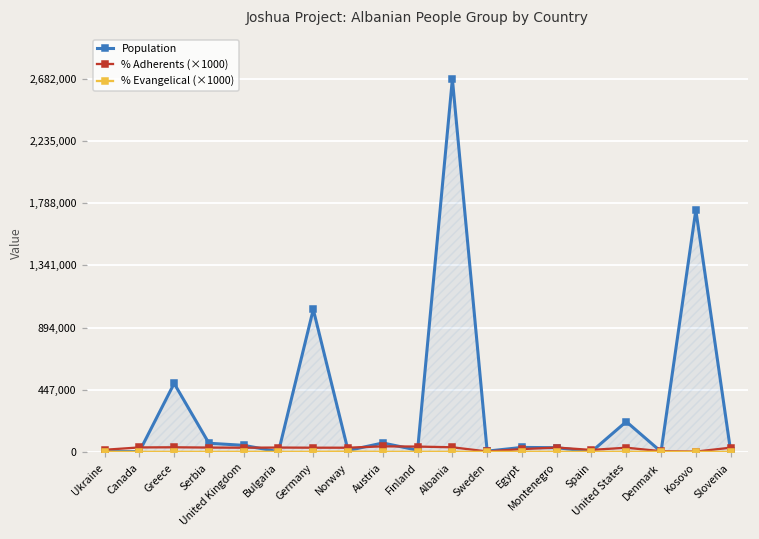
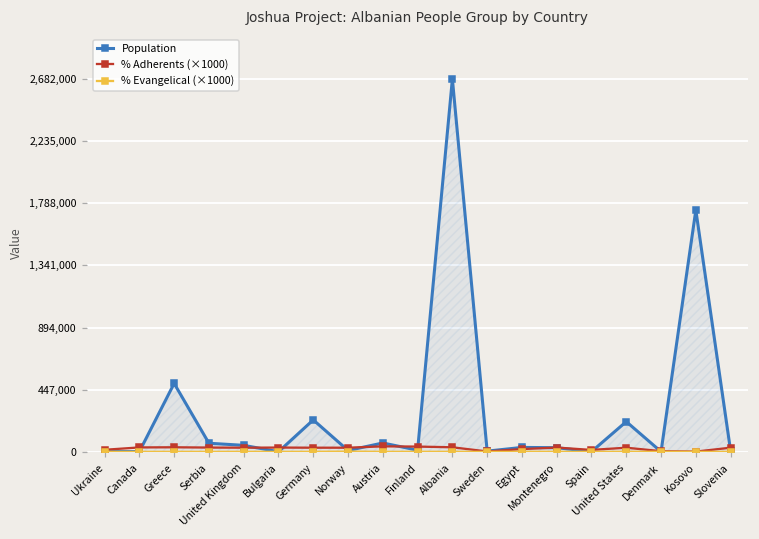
  {
    "Population": {
      "Greece": "490,000",
      "Serbia": "60,000",
-     "Germany": "1,020,000",
+     "Germany": "230,000",
      "Austria": "60,000",
      "Albania": "2,680,000",
      "United States": "220,000",
      "Kosovo": "1,740,000"
    },
    "% Adherents (×1000)": {
      "Canada": "30,000",
      "Greece": "30,000",
      "Serbia": "30,000",
      "Bulgaria": "30,000",
      "Germany": "30,000",
      "Austria": "40,000",
      "Finland": "40,000",
      "Albania": "30,000",
      "United States": "30,000",
      "Slovenia": "30,000"
    },
    "% Evangelical (×1000)": {
      "Greece": "0",
      "Serbia": "0",
      "United Kingdom": "0",
      "Germany": "0",
      "Austria": "0",
      "Albania": "0",
      "Montenegro": "0",
      "United States": "0"
    }
  }
